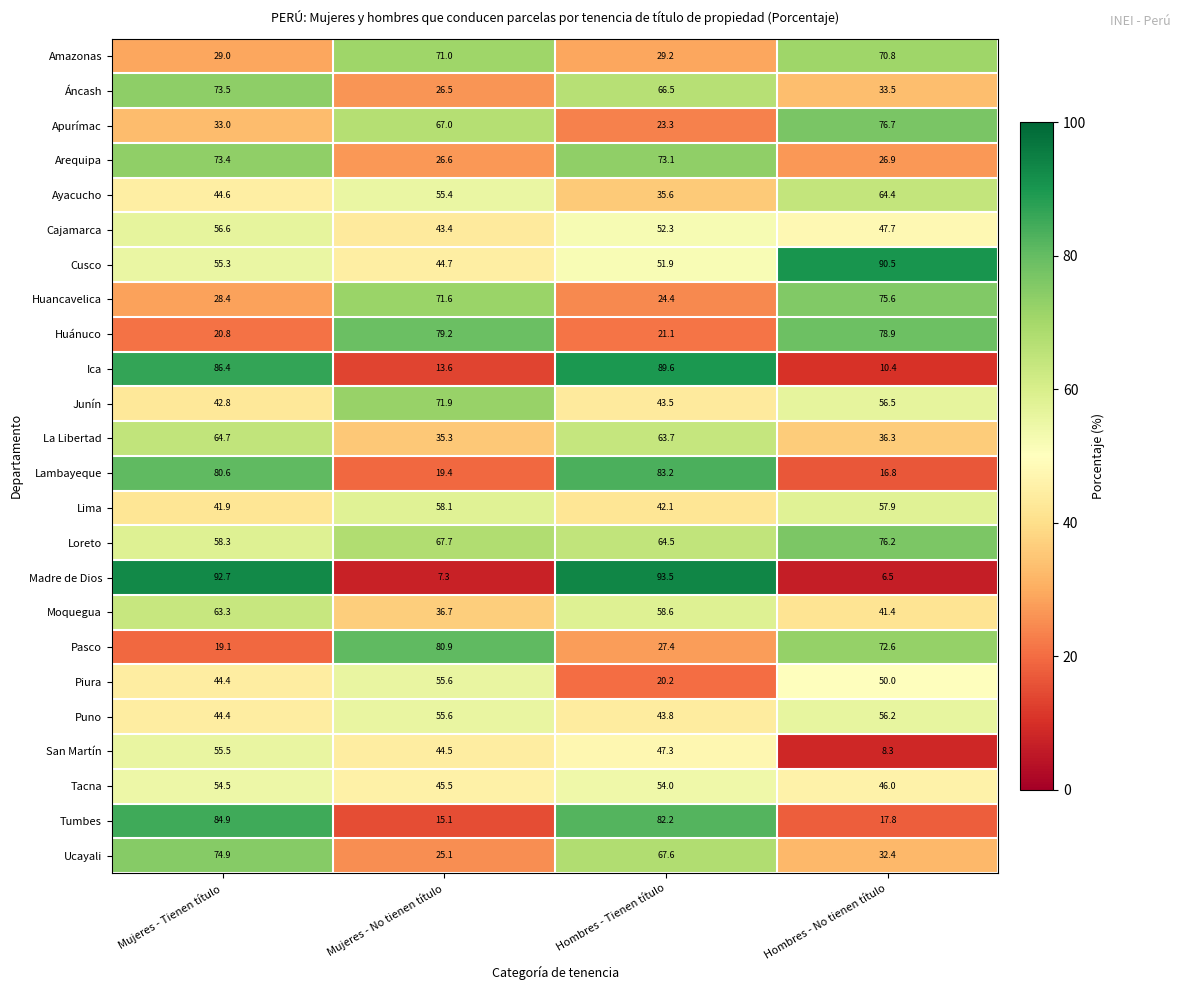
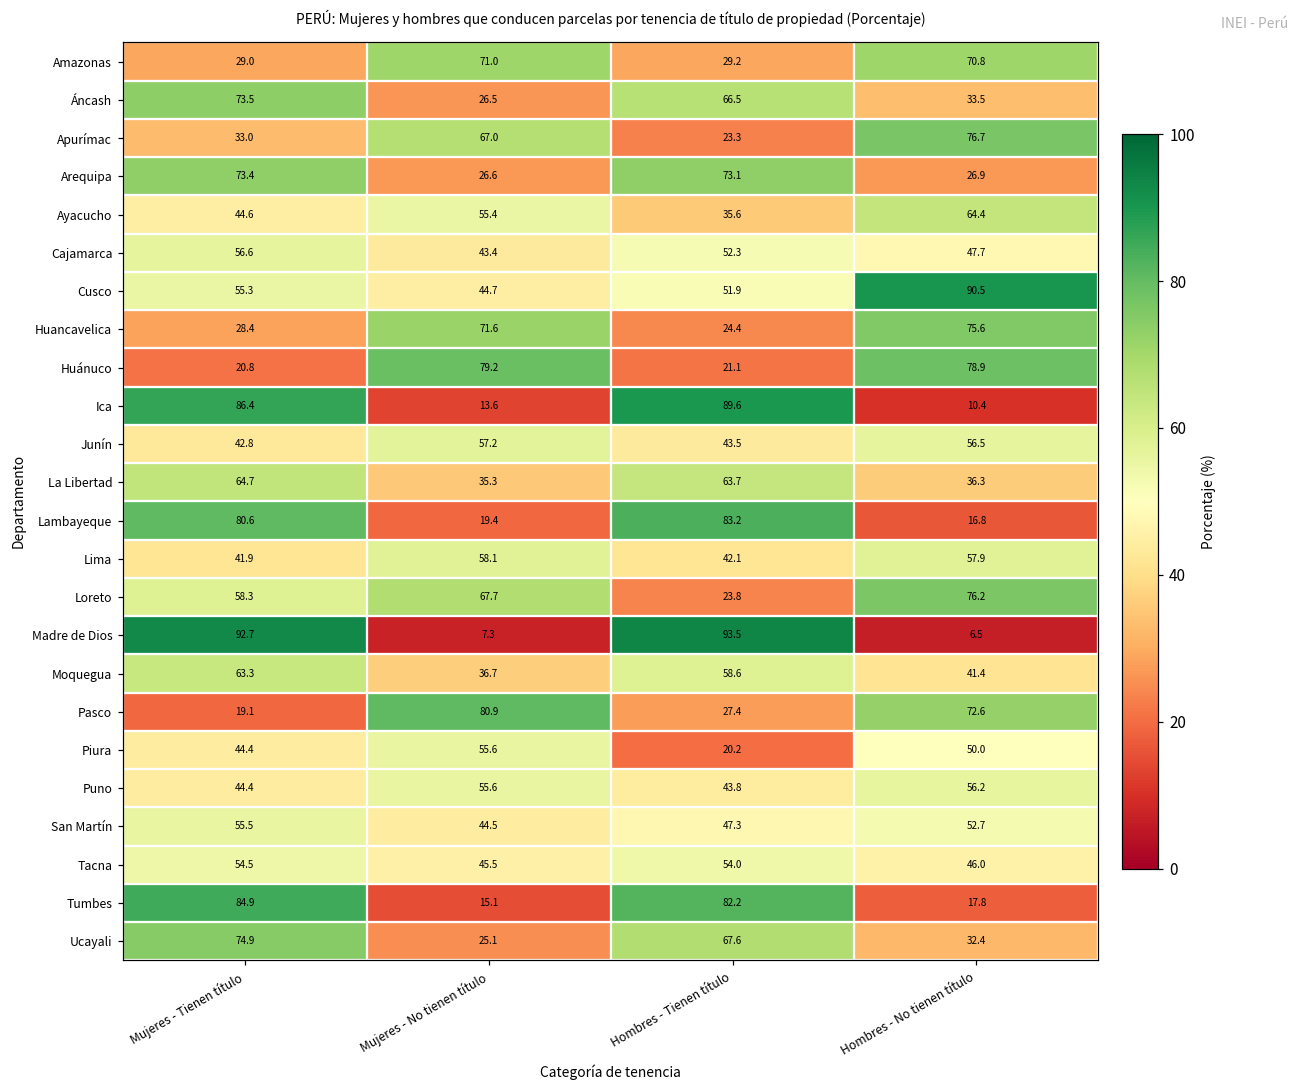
  {
    "Amazonas": {
      "Mujeres - Tienen título": 29.0,
      "Mujeres - No tienen título": 71.0,
      "Hombres - Tienen título": 29.2,
      "Hombres - No tienen título": 70.8
    },
    "Áncash": {
      "Mujeres - Tienen título": 73.5,
      "Mujeres - No tienen título": 26.5,
      "Hombres - Tienen título": 66.5,
      "Hombres - No tienen título": 33.5
    },
    "Apurímac": {
      "Mujeres - Tienen título": 33.0,
      "Mujeres - No tienen título": 67.0,
      "Hombres - Tienen título": 23.3,
      "Hombres - No tienen título": 76.7
    },
    "Arequipa": {
      "Mujeres - Tienen título": 73.4,
      "Mujeres - No tienen título": 26.6,
      "Hombres - Tienen título": 73.1,
      "Hombres - No tienen título": 26.9
    },
    "Ayacucho": {
      "Mujeres - Tienen título": 44.6,
      "Mujeres - No tienen título": 55.4,
      "Hombres - Tienen título": 35.6,
      "Hombres - No tienen título": 64.4
    },
    "Cajamarca": {
      "Mujeres - Tienen título": 56.6,
      "Mujeres - No tienen título": 43.4,
      "Hombres - Tienen título": 52.3,
      "Hombres - No tienen título": 47.7
    },
    "Cusco": {
      "Mujeres - Tienen título": 55.3,
      "Mujeres - No tienen título": 44.7,
      "Hombres - Tienen título": 51.9,
      "Hombres - No tienen título": 90.5
    },
    "Huancavelica": {
      "Mujeres - Tienen título": 28.4,
      "Mujeres - No tienen título": 71.6,
      "Hombres - Tienen título": 24.4,
      "Hombres - No tienen título": 75.6
    },
    "Huánuco": {
      "Mujeres - Tienen título": 20.8,
      "Mujeres - No tienen título": 79.2,
      "Hombres - Tienen título": 21.1,
      "Hombres - No tienen título": 78.9
    },
    "Ica": {
      "Mujeres - Tienen título": 86.4,
      "Mujeres - No tienen título": 13.6,
      "Hombres - Tienen título": 89.6,
      "Hombres - No tienen título": 10.4
    },
    "Junín": {
      "Mujeres - Tienen título": 42.8,
-     "Mujeres - No tienen título": 71.9,
+     "Mujeres - No tienen título": 57.2,
      "Hombres - Tienen título": 43.5,
      "Hombres - No tienen título": 56.5
    },
    "La Libertad": {
      "Mujeres - Tienen título": 64.7,
      "Mujeres - No tienen título": 35.3,
      "Hombres - Tienen título": 63.7,
      "Hombres - No tienen título": 36.3
    },
    "Lambayeque": {
      "Mujeres - Tienen título": 80.6,
      "Mujeres - No tienen título": 19.4,
      "Hombres - Tienen título": 83.2,
      "Hombres - No tienen título": 16.8
    },
    "Lima": {
      "Mujeres - Tienen título": 41.9,
      "Mujeres - No tienen título": 58.1,
      "Hombres - Tienen título": 42.1,
      "Hombres - No tienen título": 57.9
    },
    "Loreto": {
      "Mujeres - Tienen título": 58.3,
      "Mujeres - No tienen título": 67.7,
-     "Hombres - Tienen título": 64.5,
+     "Hombres - Tienen título": 23.8,
      "Hombres - No tienen título": 76.2
    },
    "Madre de Dios": {
      "Mujeres - Tienen título": 92.7,
      "Mujeres - No tienen título": 7.3,
      "Hombres - Tienen título": 93.5,
      "Hombres - No tienen título": 6.5
    },
    "Moquegua": {
      "Mujeres - Tienen título": 63.3,
      "Mujeres - No tienen título": 36.7,
      "Hombres - Tienen título": 58.6,
      "Hombres - No tienen título": 41.4
    },
    "Pasco": {
      "Mujeres - Tienen título": 19.1,
      "Mujeres - No tienen título": 80.9,
      "Hombres - Tienen título": 27.4,
      "Hombres - No tienen título": 72.6
    },
    "Piura": {
      "Mujeres - Tienen título": 44.4,
      "Mujeres - No tienen título": 55.6,
      "Hombres - Tienen título": 20.2,
      "Hombres - No tienen título": 50.0
    },
    "Puno": {
      "Mujeres - Tienen título": 44.4,
      "Mujeres - No tienen título": 55.6,
      "Hombres - Tienen título": 43.8,
      "Hombres - No tienen título": 56.2
    },
    "San Martín": {
      "Mujeres - Tienen título": 55.5,
      "Mujeres - No tienen título": 44.5,
      "Hombres - Tienen título": 47.3,
-     "Hombres - No tienen título": 8.3
+     "Hombres - No tienen título": 52.7
    },
    "Tacna": {
      "Mujeres - Tienen título": 54.5,
      "Mujeres - No tienen título": 45.5,
      "Hombres - Tienen título": 54.0,
      "Hombres - No tienen título": 46.0
    },
    "Tumbes": {
      "Mujeres - Tienen título": 84.9,
      "Mujeres - No tienen título": 15.1,
      "Hombres - Tienen título": 82.2,
      "Hombres - No tienen título": 17.8
    },
    "Ucayali": {
      "Mujeres - Tienen título": 74.9,
      "Mujeres - No tienen título": 25.1,
      "Hombres - Tienen título": 67.6,
      "Hombres - No tienen título": 32.4
    }
  }
